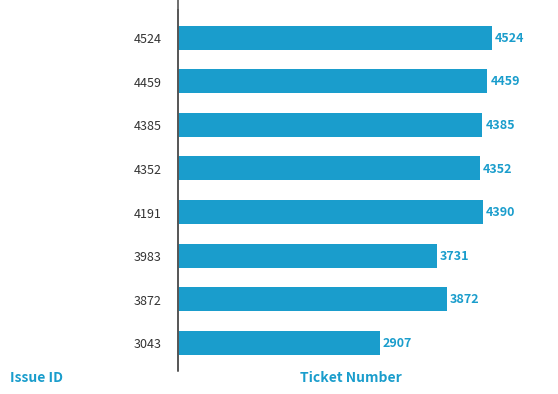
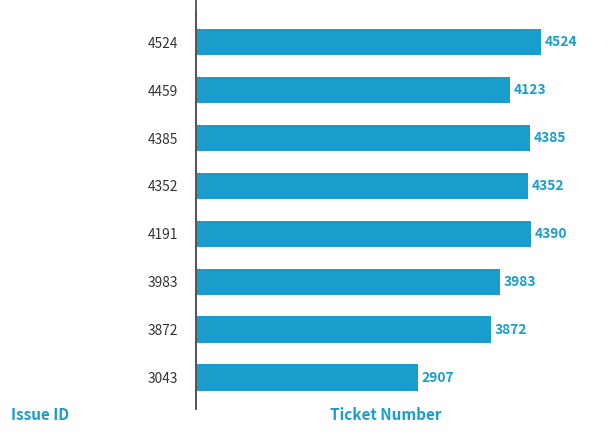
  {
    "4524": 4524,
-   "4459": 4459,
+   "4459": 4123,
    "4385": 4385,
    "4352": 4352,
    "4191": 4390,
-   "3983": 3731,
+   "3983": 3983,
    "3872": 3872,
    "3043": 2907
  }
